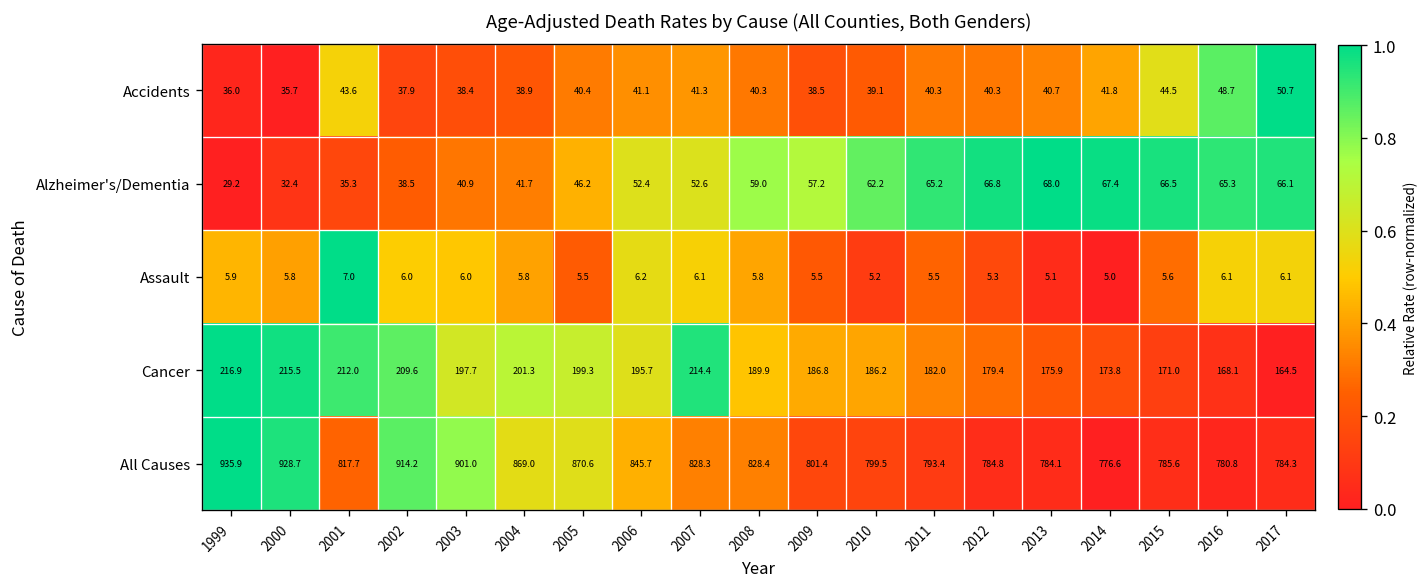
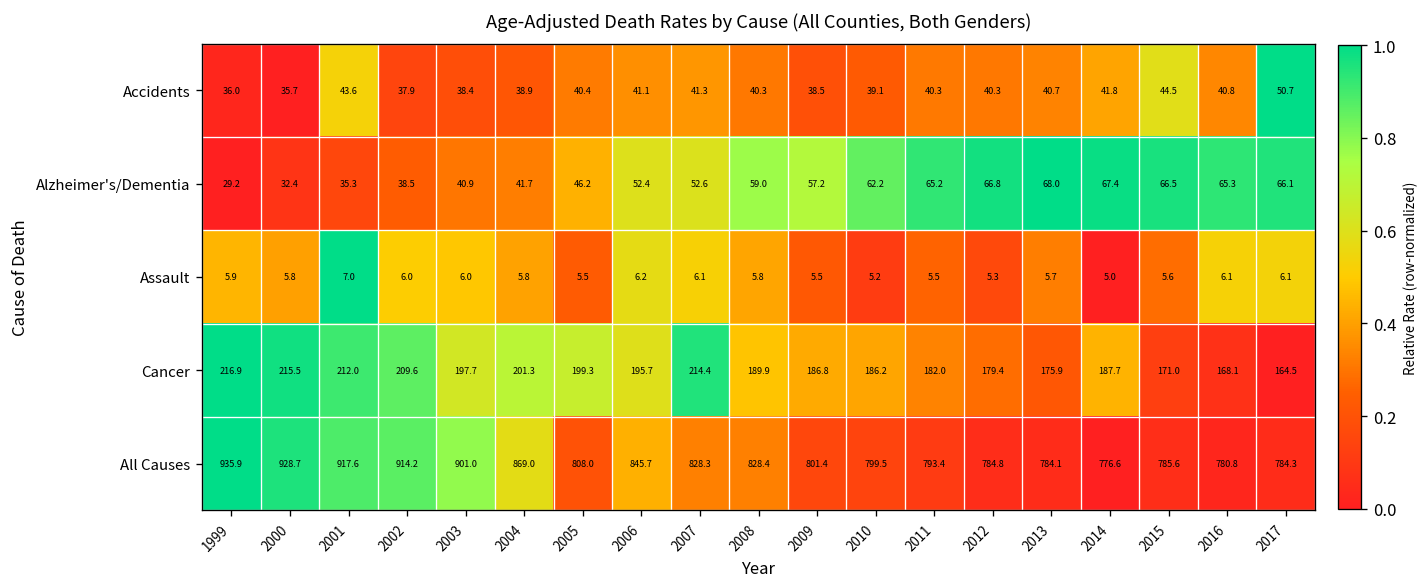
  {
    "Accidents": {
      "1999": 36.0,
      "2000": 35.7,
      "2001": 43.6,
      "2002": 37.9,
      "2003": 38.4,
      "2004": 38.9,
      "2005": 40.4,
      "2006": 41.1,
      "2007": 41.3,
      "2008": 40.3,
      "2009": 38.5,
      "2010": 39.1,
      "2011": 40.3,
      "2012": 40.3,
      "2013": 40.7,
      "2014": 41.8,
      "2015": 44.5,
-     "2016": 48.7,
+     "2016": 40.8,
      "2017": 50.7
    },
    "Alzheimer's/Dementia": {
      "1999": 29.2,
      "2000": 32.4,
      "2001": 35.3,
      "2002": 38.5,
      "2003": 40.9,
      "2004": 41.7,
      "2005": 46.2,
      "2006": 52.4,
      "2007": 52.6,
      "2008": 59.0,
      "2009": 57.2,
      "2010": 62.2,
      "2011": 65.2,
      "2012": 66.8,
      "2013": 68.0,
      "2014": 67.4,
      "2015": 66.5,
      "2016": 65.3,
      "2017": 66.1
    },
    "Assault": {
      "1999": 5.9,
      "2000": 5.8,
      "2001": 7.0,
      "2002": 6.0,
      "2003": 6.0,
      "2004": 5.8,
      "2005": 5.5,
      "2006": 6.2,
      "2007": 6.1,
      "2008": 5.8,
      "2009": 5.5,
      "2010": 5.2,
      "2011": 5.5,
      "2012": 5.3,
-     "2013": 5.1,
+     "2013": 5.7,
      "2014": 5.0,
      "2015": 5.6,
      "2016": 6.1,
      "2017": 6.1
    },
    "Cancer": {
      "1999": 216.9,
      "2000": 215.5,
      "2001": 212.0,
      "2002": 209.6,
      "2003": 197.7,
      "2004": 201.3,
      "2005": 199.3,
      "2006": 195.7,
      "2007": 214.4,
      "2008": 189.9,
      "2009": 186.8,
      "2010": 186.2,
      "2011": 182.0,
      "2012": 179.4,
      "2013": 175.9,
-     "2014": 173.8,
+     "2014": 187.7,
      "2015": 171.0,
      "2016": 168.1,
      "2017": 164.5
    },
    "All Causes": {
      "1999": 935.9,
      "2000": 928.7,
-     "2001": 817.7,
+     "2001": 917.6,
      "2002": 914.2,
      "2003": 901.0,
      "2004": 869.0,
-     "2005": 870.6,
+     "2005": 808.0,
      "2006": 845.7,
      "2007": 828.3,
      "2008": 828.4,
      "2009": 801.4,
      "2010": 799.5,
      "2011": 793.4,
      "2012": 784.8,
      "2013": 784.1,
      "2014": 776.6,
      "2015": 785.6,
      "2016": 780.8,
      "2017": 784.3
    }
  }
